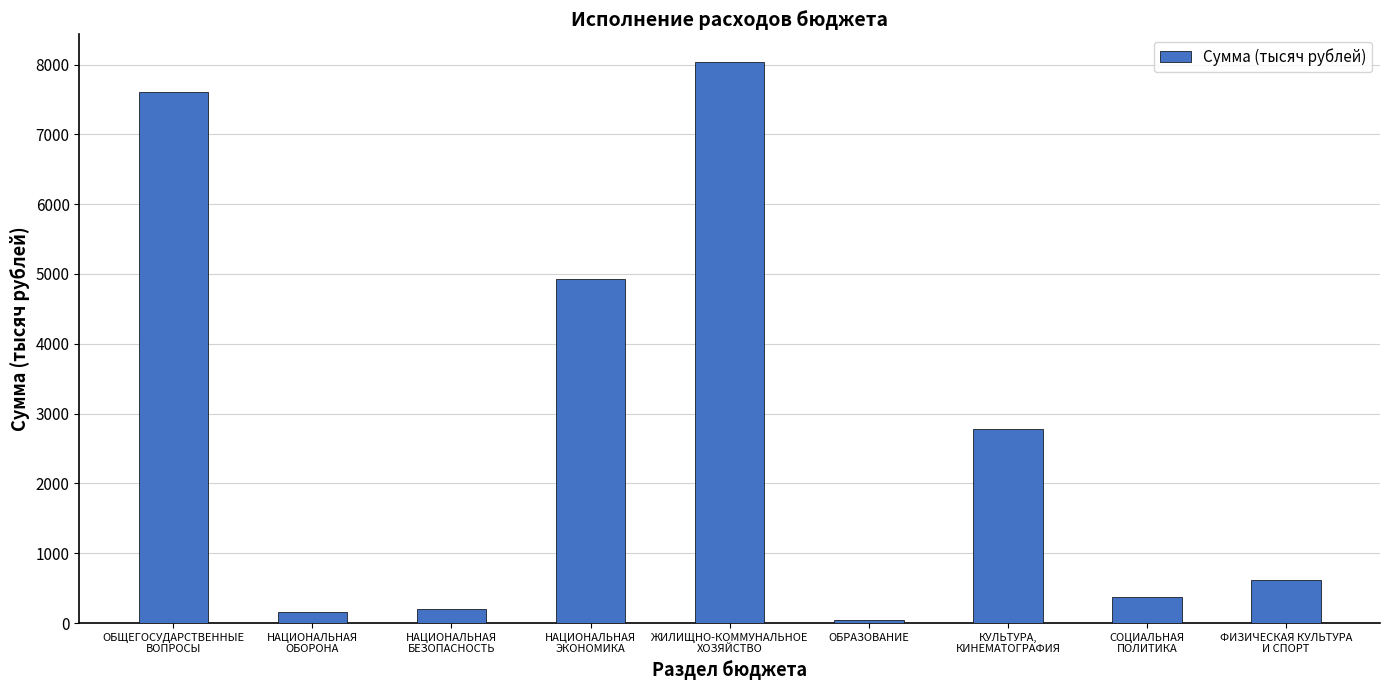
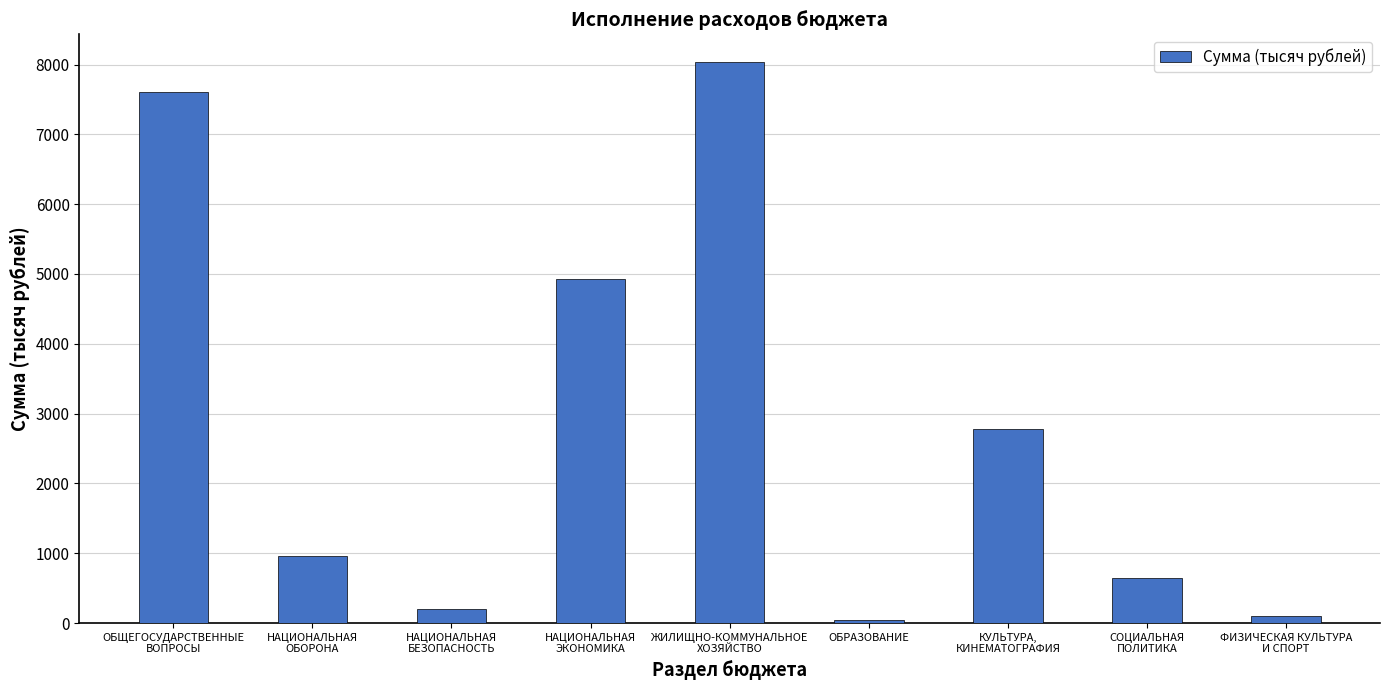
  {
    "ОБЩЕГОСУДАРСТВЕННЫЕ ВОПРОСЫ": 7600,
-   "НАЦИОНАЛЬНАЯ ОБОРОНА": 200,
+   "НАЦИОНАЛЬНАЯ ОБОРОНА": 1000,
    "НАЦИОНАЛЬНАЯ БЕЗОПАСНОСТЬ": 200,
    "НАЦИОНАЛЬНАЯ ЭКОНОМИКА": 4900,
    "ЖИЛИЩНО-КОММУНАЛЬНОЕ ХОЗЯЙСТВО": 8000,
    "ОБРАЗОВАНИЕ": 0,
    "КУЛЬТУРА, КИНЕМАТОГРАФИЯ": 2800,
-   "СОЦИАЛЬНАЯ ПОЛИТИКА": 400,
-   "ФИЗИЧЕСКАЯ КУЛЬТУРА И СПОРТ": 600
+   "СОЦИАЛЬНАЯ ПОЛИТИКА": 600,
+   "ФИЗИЧЕСКАЯ КУЛЬТУРА И СПОРТ": 100
  }
